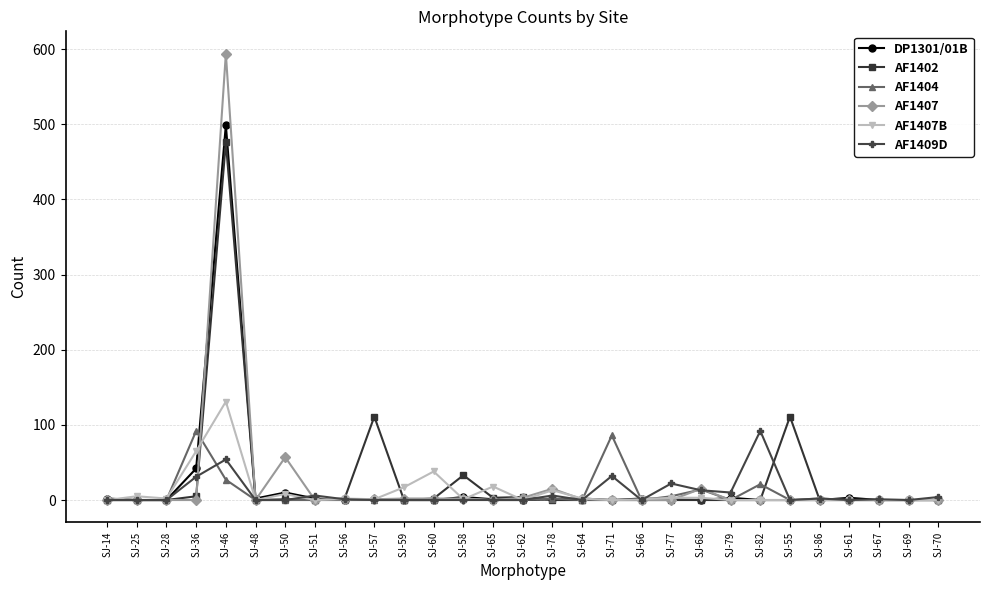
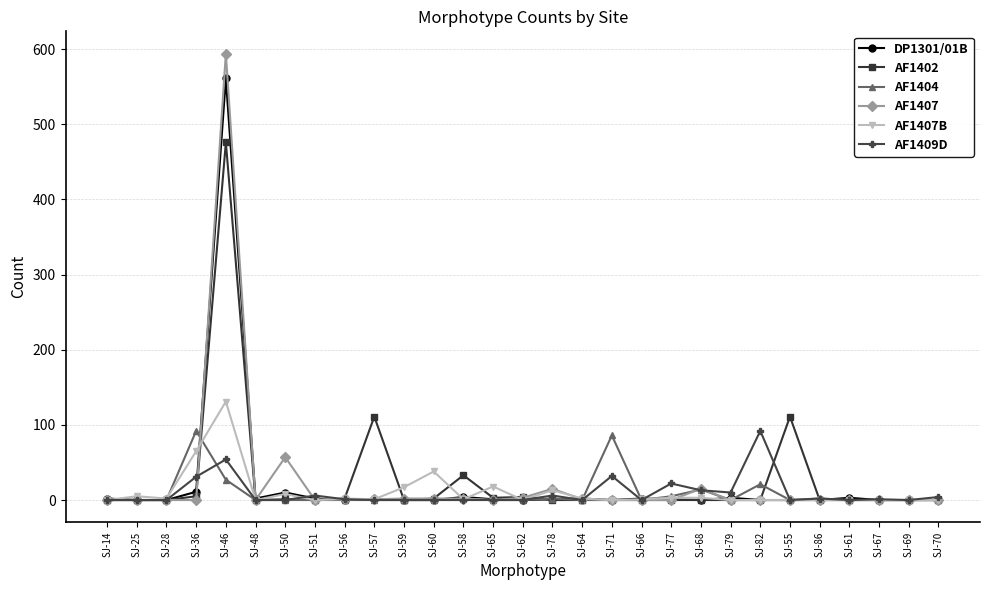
  {
    "DP1301/01B": {
-     "SJ-36": 40,
-     "SJ-46": 500
+     "SJ-36": 10,
+     "SJ-46": 560
    }
  }
